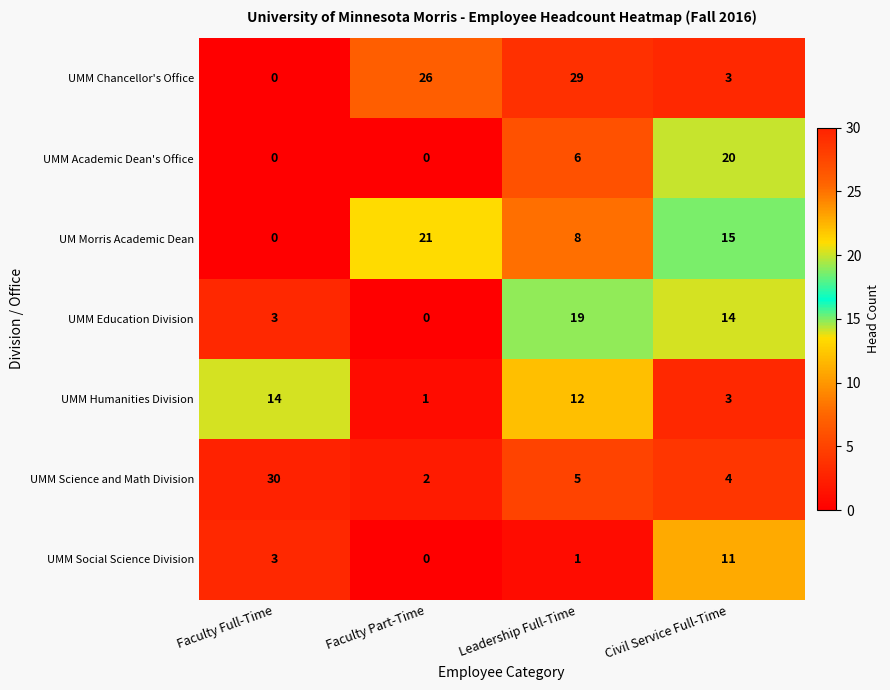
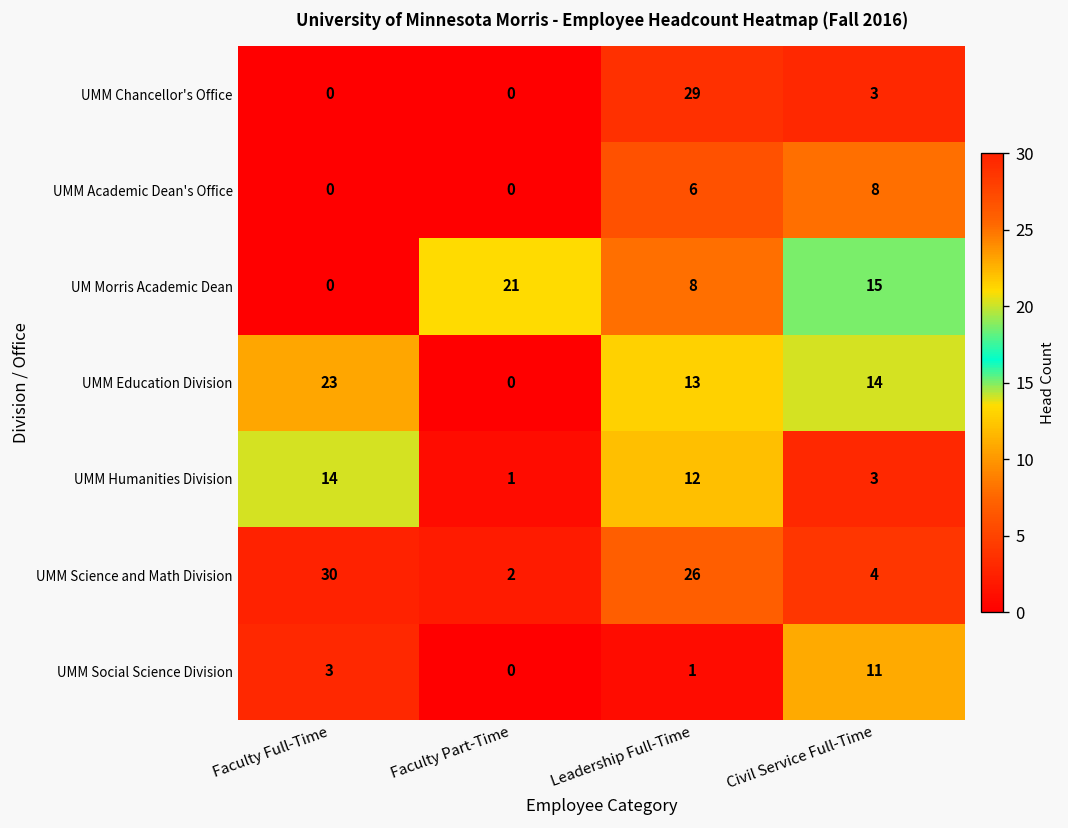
  {
    "UMM Chancellor's Office": {
      "Faculty Full-Time": 0,
-     "Faculty Part-Time": 26,
+     "Faculty Part-Time": 0,
      "Leadership Full-Time": 29,
      "Civil Service Full-Time": 3
    },
    "UMM Academic Dean's Office": {
      "Faculty Full-Time": 0,
      "Faculty Part-Time": 0,
      "Leadership Full-Time": 6,
-     "Civil Service Full-Time": 20
+     "Civil Service Full-Time": 8
    },
    "UM Morris Academic Dean": {
      "Faculty Full-Time": 0,
      "Faculty Part-Time": 21,
      "Leadership Full-Time": 8,
      "Civil Service Full-Time": 15
    },
    "UMM Education Division": {
-     "Faculty Full-Time": 3,
+     "Faculty Full-Time": 23,
      "Faculty Part-Time": 0,
-     "Leadership Full-Time": 19,
+     "Leadership Full-Time": 13,
      "Civil Service Full-Time": 14
    },
    "UMM Humanities Division": {
      "Faculty Full-Time": 14,
      "Faculty Part-Time": 1,
      "Leadership Full-Time": 12,
      "Civil Service Full-Time": 3
    },
    "UMM Science and Math Division": {
      "Faculty Full-Time": 30,
      "Faculty Part-Time": 2,
-     "Leadership Full-Time": 5,
+     "Leadership Full-Time": 26,
      "Civil Service Full-Time": 4
    },
    "UMM Social Science Division": {
      "Faculty Full-Time": 3,
      "Faculty Part-Time": 0,
      "Leadership Full-Time": 1,
      "Civil Service Full-Time": 11
    }
  }
